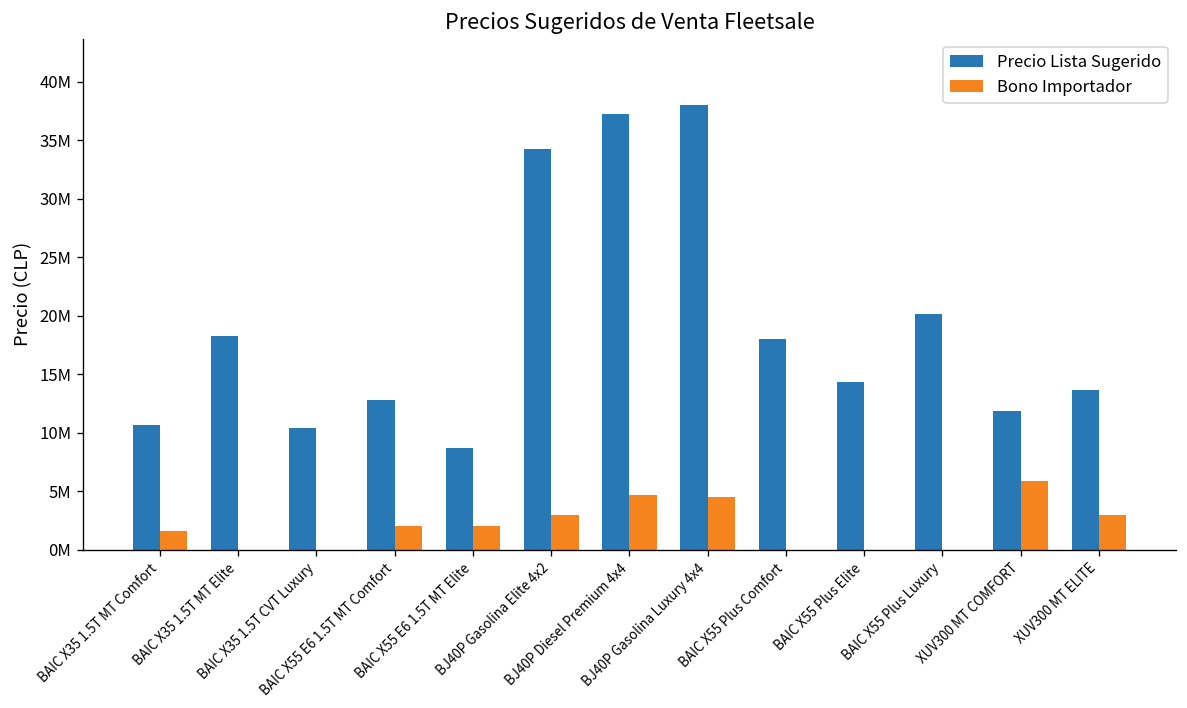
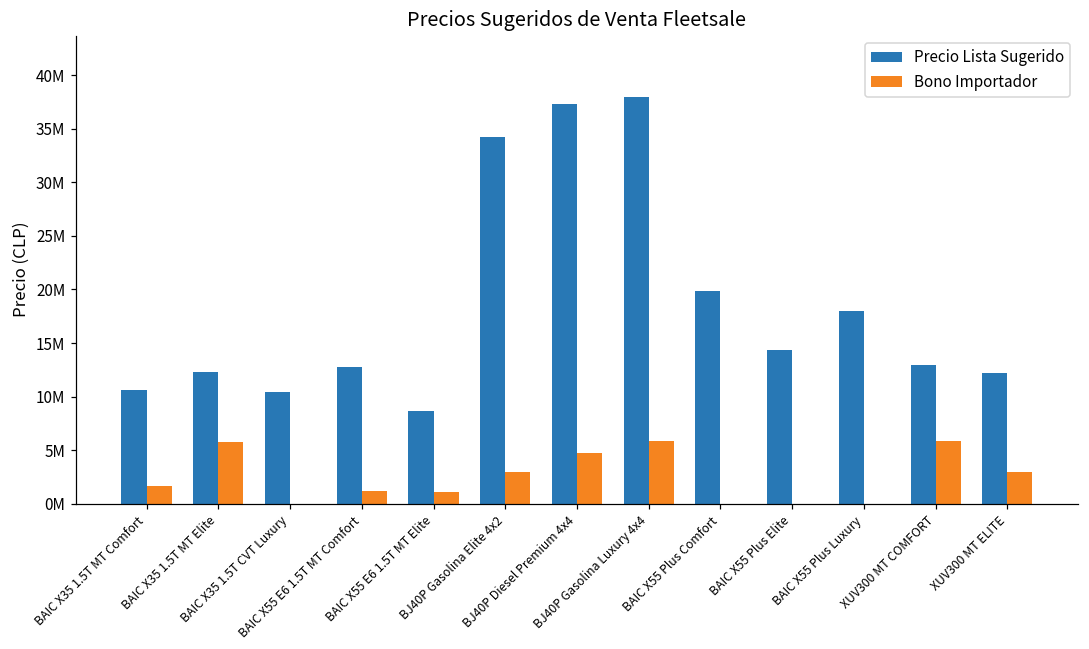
  {
    "Precio Lista Sugerido": {
      "BAIC X35 1.5T MT Comfort": 11000000,
-     "BAIC X35 1.5T MT Elite": 18000000,
+     "BAIC X35 1.5T MT Elite": 12000000,
      "BAIC X35 1.5T CVT Luxury": 10000000,
      "BAIC X55 E6 1.5T MT Comfort": 13000000,
      "BAIC X55 E6 1.5T MT Elite": 9000000,
      "BJ40P Gasolina Elite 4x2": 34000000,
      "BJ40P Diesel Premium 4x4": 37000000,
      "BJ40P Gasolina Luxury 4x4": 38000000,
-     "BAIC X55 Plus Comfort": 18000000,
+     "BAIC X55 Plus Comfort": 20000000,
      "BAIC X55 Plus Elite": 14000000,
-     "BAIC X55 Plus Luxury": 20000000,
-     "XUV300 MT COMFORT": 12000000,
-     "XUV300 MT ELITE": 14000000
+     "BAIC X55 Plus Luxury": 18000000,
+     "XUV300 MT COMFORT": 13000000,
+     "XUV300 MT ELITE": 12000000
    },
    "Bono Importador": {
      "BAIC X35 1.5T MT Comfort": 2000000,
-     "BAIC X35 1.5T MT Elite": 0,
+     "BAIC X35 1.5T MT Elite": 6000000,
      "BAIC X35 1.5T CVT Luxury": 0,
-     "BAIC X55 E6 1.5T MT Comfort": 2000000,
-     "BAIC X55 E6 1.5T MT Elite": 2000000,
+     "BAIC X55 E6 1.5T MT Comfort": 1000000,
+     "BAIC X55 E6 1.5T MT Elite": 1000000,
      "BJ40P Gasolina Elite 4x2": 3000000,
      "BJ40P Diesel Premium 4x4": 5000000,
-     "BJ40P Gasolina Luxury 4x4": 5000000,
+     "BJ40P Gasolina Luxury 4x4": 6000000,
      "BAIC X55 Plus Comfort": 0,
      "BAIC X55 Plus Elite": 0,
      "BAIC X55 Plus Luxury": 0,
      "XUV300 MT COMFORT": 6000000,
      "XUV300 MT ELITE": 3000000
    }
  }
